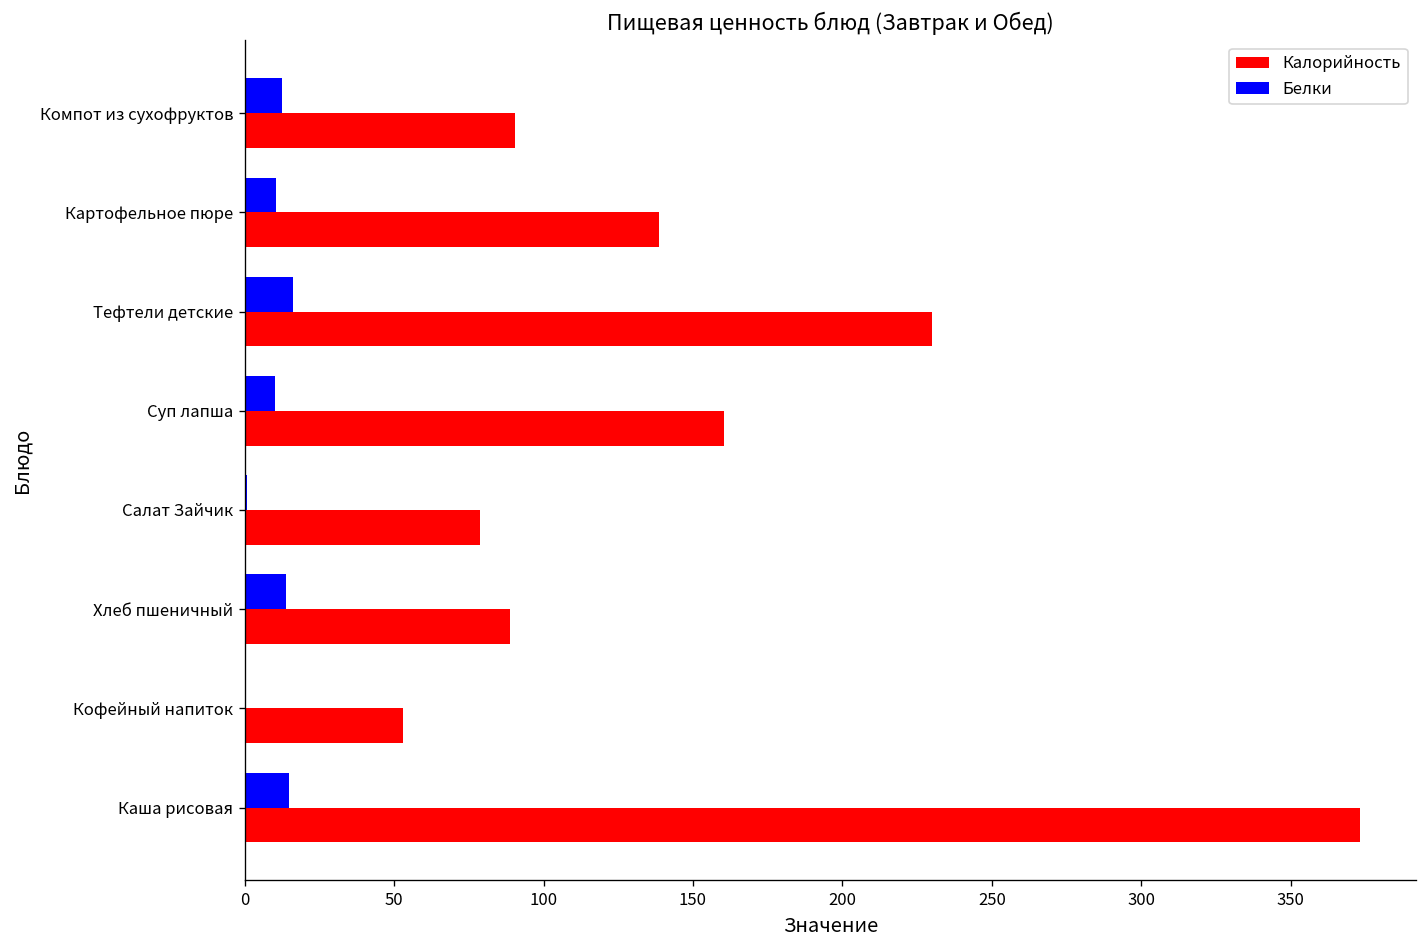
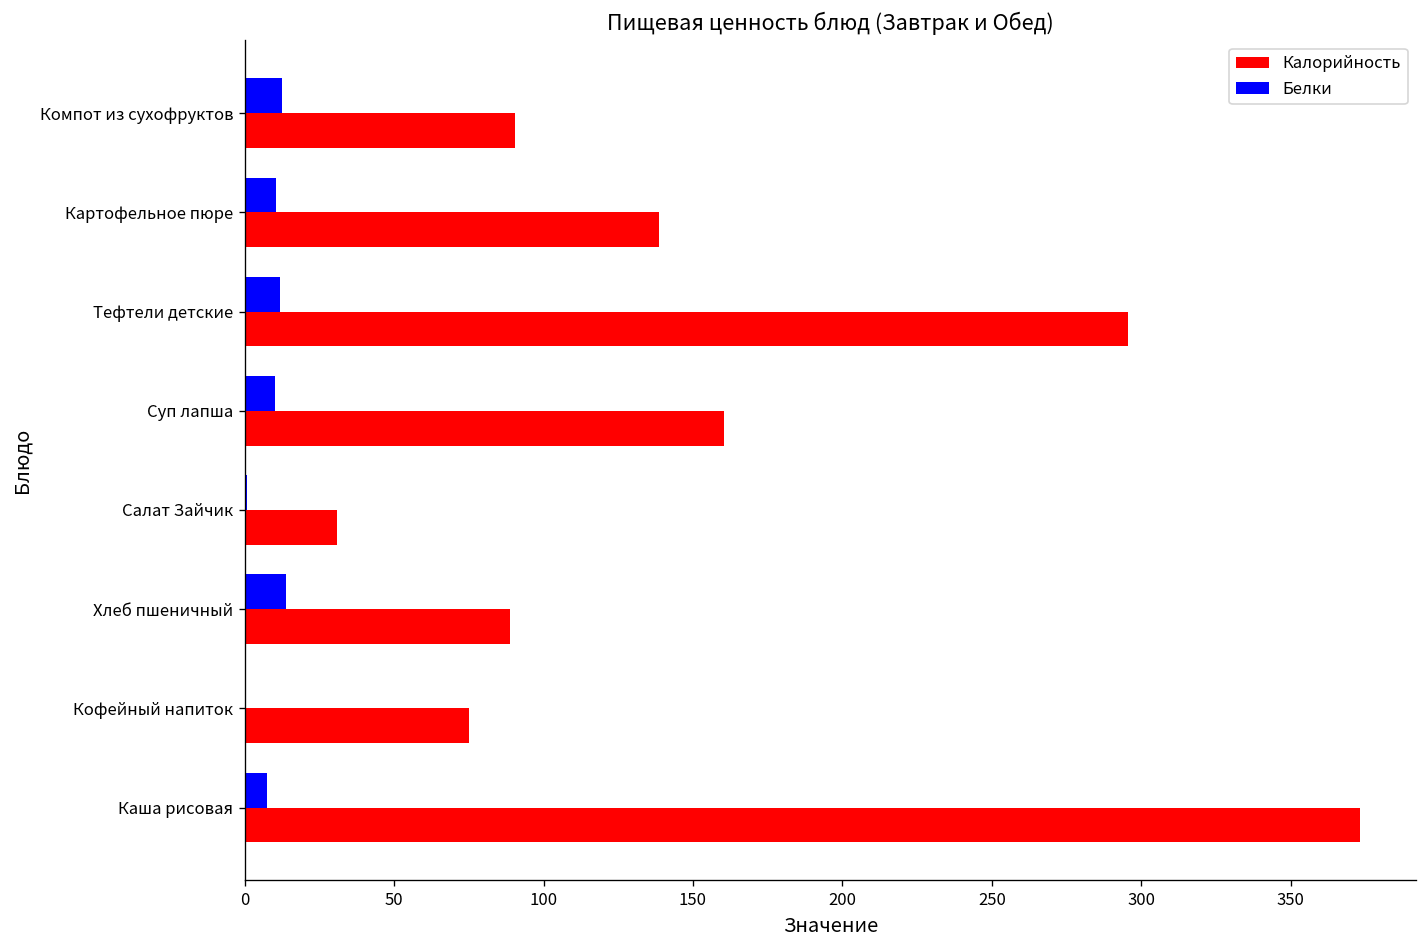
  {
    "Калорийность": {
      "Компот из сухофруктов": 90,
      "Картофельное пюре": 139,
-     "Тефтели детские": 230,
+     "Тефтели детские": 296,
      "Суп лапша": 161,
-     "Салат Зайчик": 79,
+     "Салат Зайчик": 31,
      "Хлеб пшеничный": 89,
-     "Кофейный напиток": 53,
+     "Кофейный напиток": 75,
      "Каша рисовая": 373
    },
    "Белки": {
      "Компот из сухофруктов": 13,
      "Картофельное пюре": 10,
-     "Тефтели детские": 16,
+     "Тефтели детские": 12,
      "Суп лапша": 10,
      "Хлеб пшеничный": 14,
      "Кофейный напиток": 0,
-     "Каша рисовая": 15
+     "Каша рисовая": 7
    }
  }
